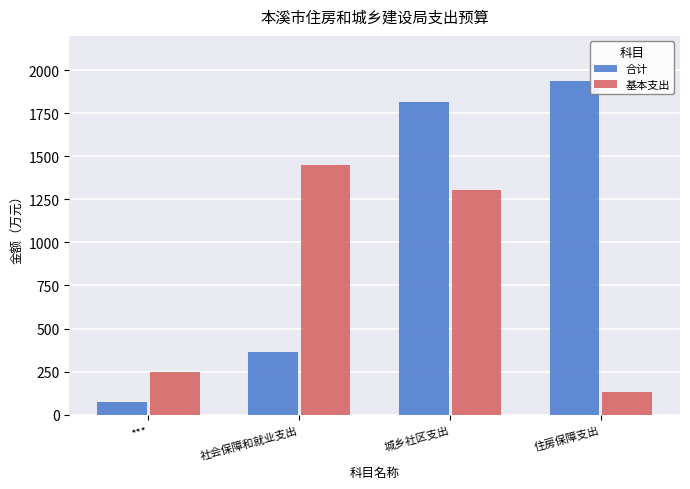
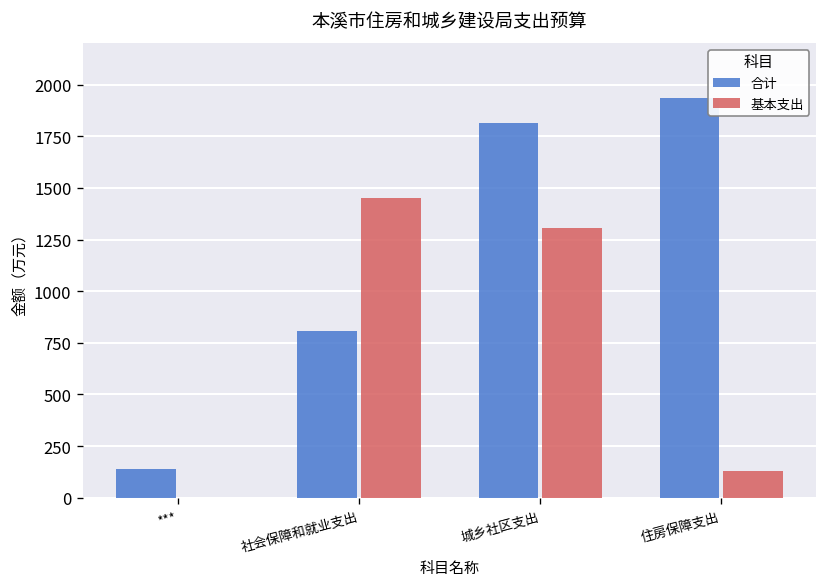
  {
    "合计": {
-     "***": 70,
-     "社会保障和就业支出": 360,
+     "***": 140,
+     "社会保障和就业支出": 810,
      "城乡社区支出": 1810,
      "住房保障支出": 1940
    },
    "基本支出": {
-     "***": 250,
+     "***": 0,
      "社会保障和就业支出": 1450,
      "城乡社区支出": 1300,
      "住房保障支出": 130
    }
  }
